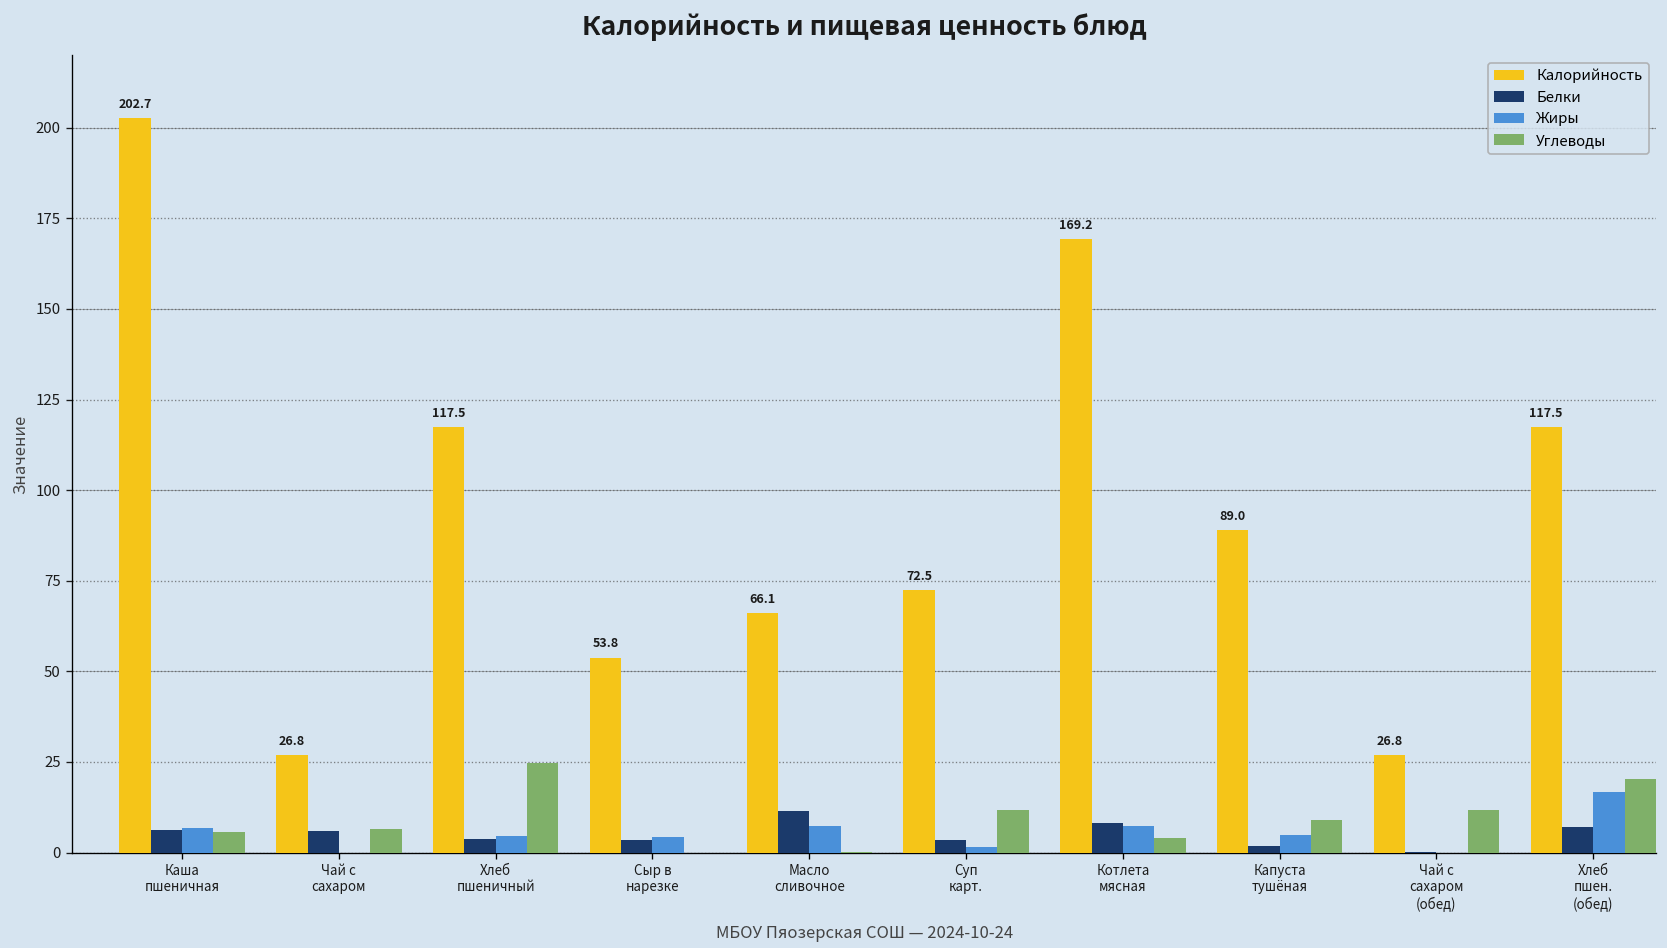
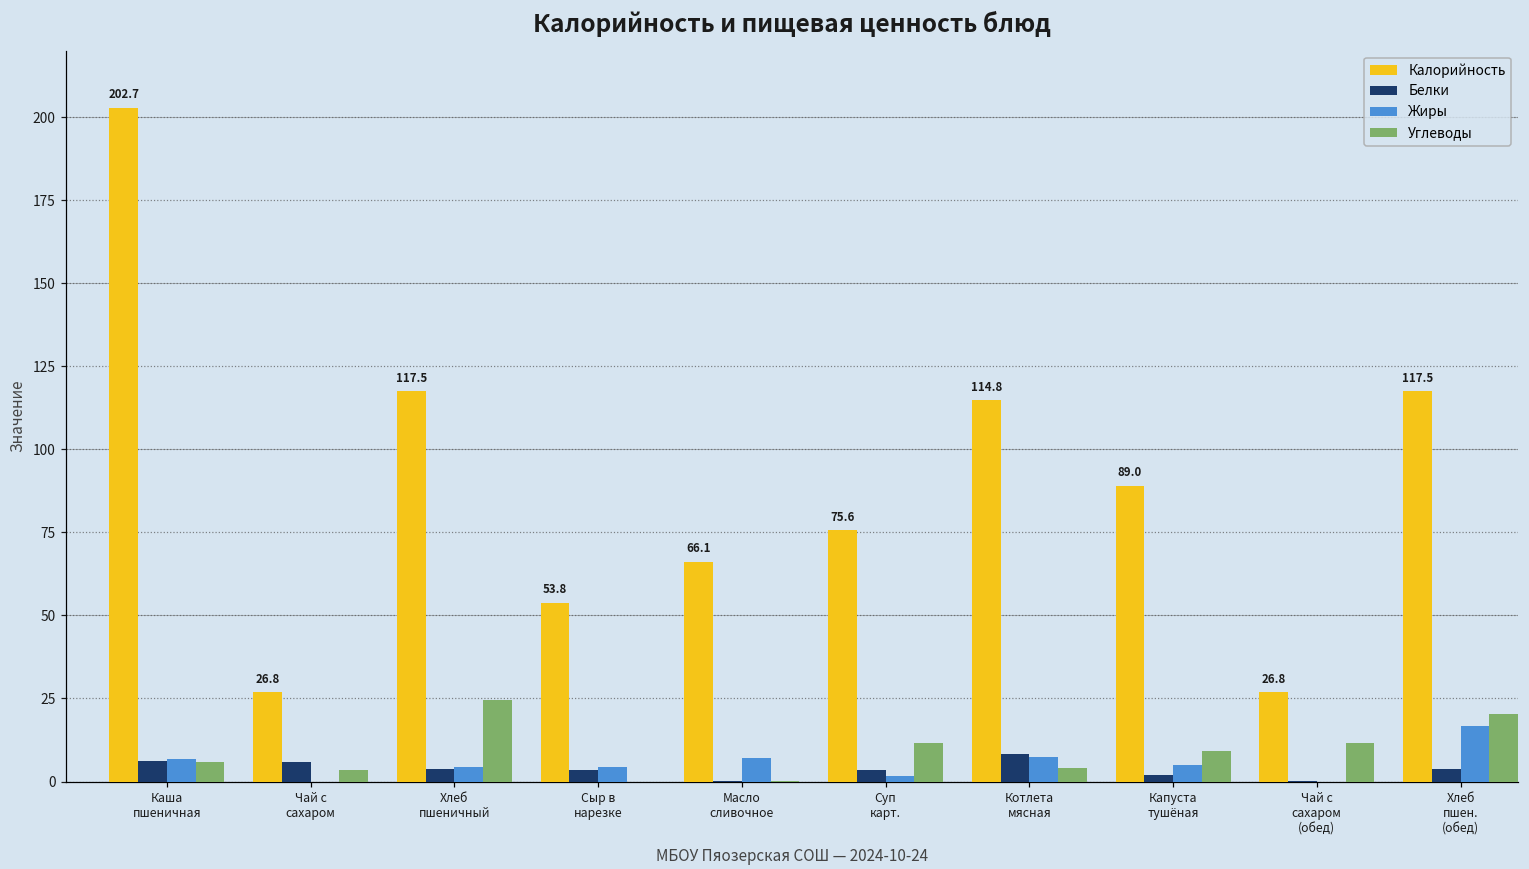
  {
    "Калорийность": {
      "Каша пшеничная": 202.7,
      "Чай с сахаром": 26.8,
      "Хлеб пшеничный": 117.5,
      "Сыр в нарезке": 53.8,
      "Масло сливочное": 66.1,
-     "Суп карт.": 72.5,
-     "Котлета мясная": 169.2,
+     "Суп карт.": 75.6,
+     "Котлета мясная": 114.8,
      "Капуста тушёная": 89.0,
      "Чай с сахаром (обед)": 26.8,
      "Хлеб пшен. (обед)": 117.5
    },
    "Белки": {
      "Каша пшеничная": 6,
      "Чай с сахаром": 6,
      "Хлеб пшеничный": 4,
      "Сыр в нарезке": 4,
-     "Масло сливочное": 12,
+     "Масло сливочное": 0,
      "Суп карт.": 4,
      "Котлета мясная": 8,
      "Капуста тушёная": 2,
-     "Хлеб пшен. (обед)": 7
+     "Хлеб пшен. (обед)": 4
    },
    "Жиры": {
      "Каша пшеничная": 7,
      "Чай с сахаром": 0,
      "Хлеб пшеничный": 5,
      "Сыр в нарезке": 4,
      "Масло сливочное": 7,
      "Суп карт.": 2,
      "Котлета мясная": 7,
      "Капуста тушёная": 5,
      "Чай с сахаром (обед)": 0,
      "Хлеб пшен. (обед)": 17
    },
    "Углеводы": {
      "Каша пшеничная": 6,
-     "Чай с сахаром": 7,
+     "Чай с сахаром": 4,
      "Хлеб пшеничный": 25,
      "Сыр в нарезке": 0,
      "Суп карт.": 12,
      "Котлета мясная": 4,
      "Капуста тушёная": 9,
      "Чай с сахаром (обед)": 12,
      "Хлеб пшен. (обед)": 20
    }
  }
